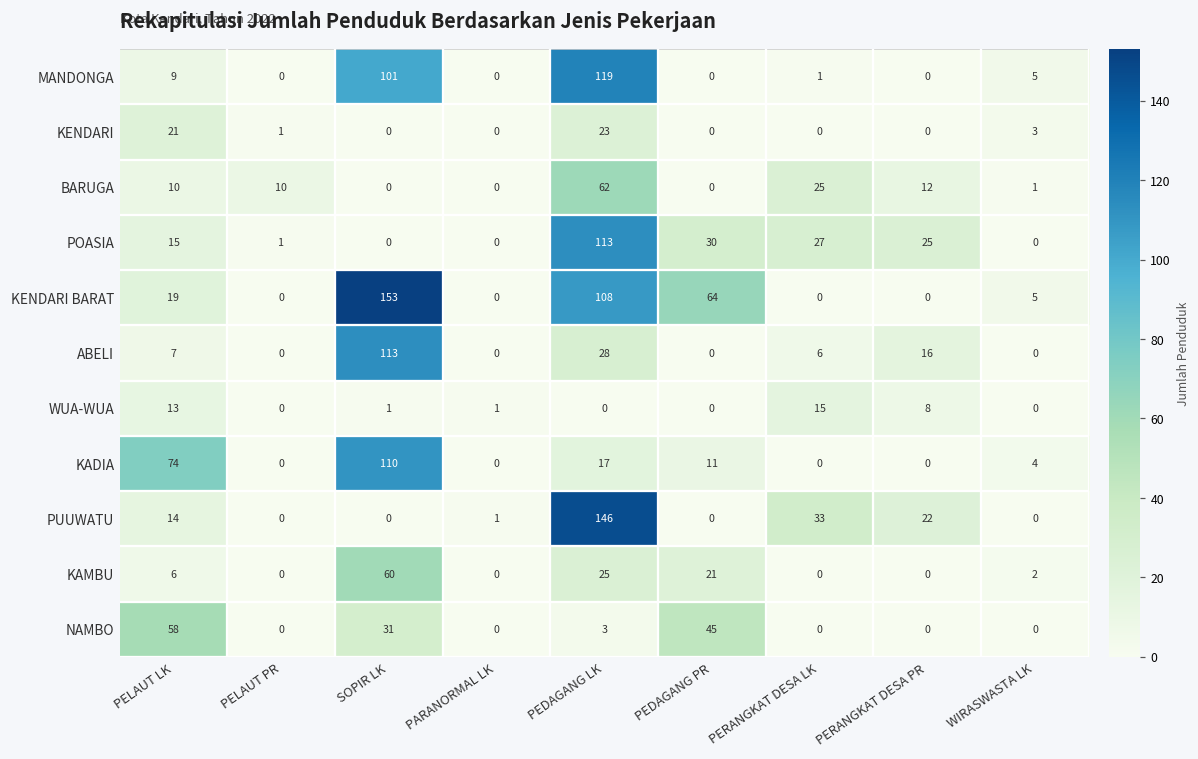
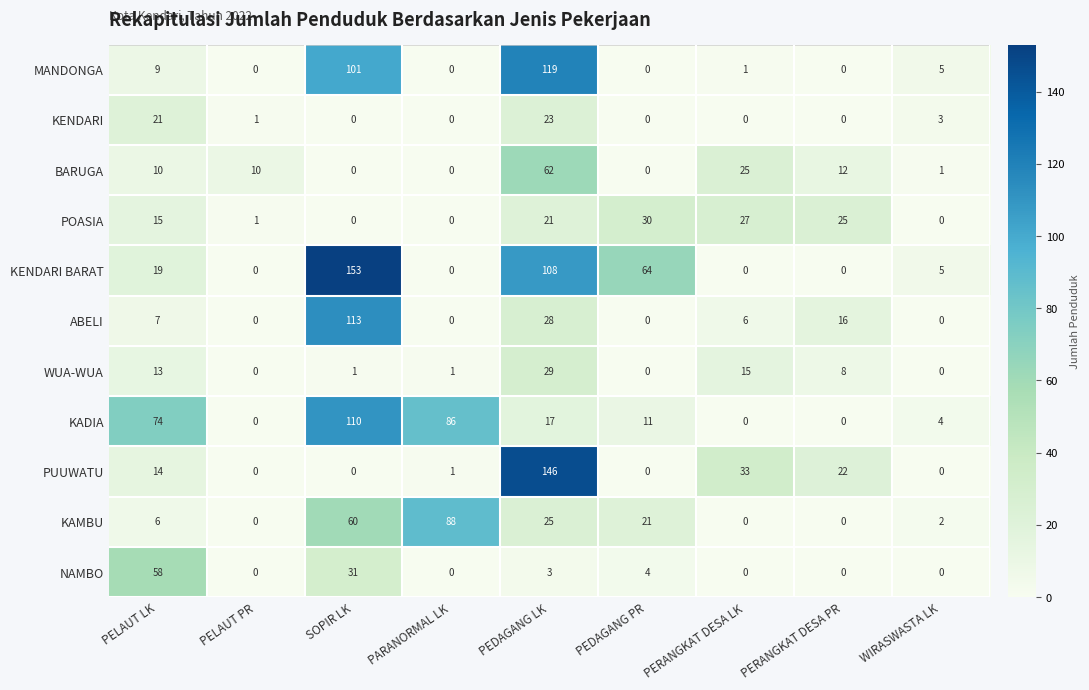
  {
    "MANDONGA": {
      "PELAUT LK": 9,
      "PELAUT PR": 0,
      "SOPIR LK": 101,
      "PARANORMAL LK": 0,
      "PEDAGANG LK": 119,
      "PEDAGANG PR": 0,
      "PERANGKAT DESA LK": 1,
      "PERANGKAT DESA PR": 0,
      "WIRASWASTA LK": 5
    },
    "KENDARI": {
      "PELAUT LK": 21,
      "PELAUT PR": 1,
      "SOPIR LK": 0,
      "PARANORMAL LK": 0,
      "PEDAGANG LK": 23,
      "PEDAGANG PR": 0,
      "PERANGKAT DESA LK": 0,
      "PERANGKAT DESA PR": 0,
      "WIRASWASTA LK": 3
    },
    "BARUGA": {
      "PELAUT LK": 10,
      "PELAUT PR": 10,
      "SOPIR LK": 0,
      "PARANORMAL LK": 0,
      "PEDAGANG LK": 62,
      "PEDAGANG PR": 0,
      "PERANGKAT DESA LK": 25,
      "PERANGKAT DESA PR": 12,
      "WIRASWASTA LK": 1
    },
    "POASIA": {
      "PELAUT LK": 15,
      "PELAUT PR": 1,
      "SOPIR LK": 0,
      "PARANORMAL LK": 0,
-     "PEDAGANG LK": 113,
+     "PEDAGANG LK": 21,
      "PEDAGANG PR": 30,
      "PERANGKAT DESA LK": 27,
      "PERANGKAT DESA PR": 25,
      "WIRASWASTA LK": 0
    },
    "KENDARI BARAT": {
      "PELAUT LK": 19,
      "PELAUT PR": 0,
      "SOPIR LK": 153,
      "PARANORMAL LK": 0,
      "PEDAGANG LK": 108,
      "PEDAGANG PR": 64,
      "PERANGKAT DESA LK": 0,
      "PERANGKAT DESA PR": 0,
      "WIRASWASTA LK": 5
    },
    "ABELI": {
      "PELAUT LK": 7,
      "PELAUT PR": 0,
      "SOPIR LK": 113,
      "PARANORMAL LK": 0,
      "PEDAGANG LK": 28,
      "PEDAGANG PR": 0,
      "PERANGKAT DESA LK": 6,
      "PERANGKAT DESA PR": 16,
      "WIRASWASTA LK": 0
    },
    "WUA-WUA": {
      "PELAUT LK": 13,
      "PELAUT PR": 0,
      "SOPIR LK": 1,
      "PARANORMAL LK": 1,
-     "PEDAGANG LK": 0,
+     "PEDAGANG LK": 29,
      "PEDAGANG PR": 0,
      "PERANGKAT DESA LK": 15,
      "PERANGKAT DESA PR": 8,
      "WIRASWASTA LK": 0
    },
    "KADIA": {
      "PELAUT LK": 74,
      "PELAUT PR": 0,
      "SOPIR LK": 110,
-     "PARANORMAL LK": 0,
+     "PARANORMAL LK": 86,
      "PEDAGANG LK": 17,
      "PEDAGANG PR": 11,
      "PERANGKAT DESA LK": 0,
      "PERANGKAT DESA PR": 0,
      "WIRASWASTA LK": 4
    },
    "PUUWATU": {
      "PELAUT LK": 14,
      "PELAUT PR": 0,
      "SOPIR LK": 0,
      "PARANORMAL LK": 1,
      "PEDAGANG LK": 146,
      "PEDAGANG PR": 0,
      "PERANGKAT DESA LK": 33,
      "PERANGKAT DESA PR": 22,
      "WIRASWASTA LK": 0
    },
    "KAMBU": {
      "PELAUT LK": 6,
      "PELAUT PR": 0,
      "SOPIR LK": 60,
-     "PARANORMAL LK": 0,
+     "PARANORMAL LK": 88,
      "PEDAGANG LK": 25,
      "PEDAGANG PR": 21,
      "PERANGKAT DESA LK": 0,
      "PERANGKAT DESA PR": 0,
      "WIRASWASTA LK": 2
    },
    "NAMBO": {
      "PELAUT LK": 58,
      "PELAUT PR": 0,
      "SOPIR LK": 31,
      "PARANORMAL LK": 0,
      "PEDAGANG LK": 3,
-     "PEDAGANG PR": 45,
+     "PEDAGANG PR": 4,
      "PERANGKAT DESA LK": 0,
      "PERANGKAT DESA PR": 0,
      "WIRASWASTA LK": 0
    }
  }
